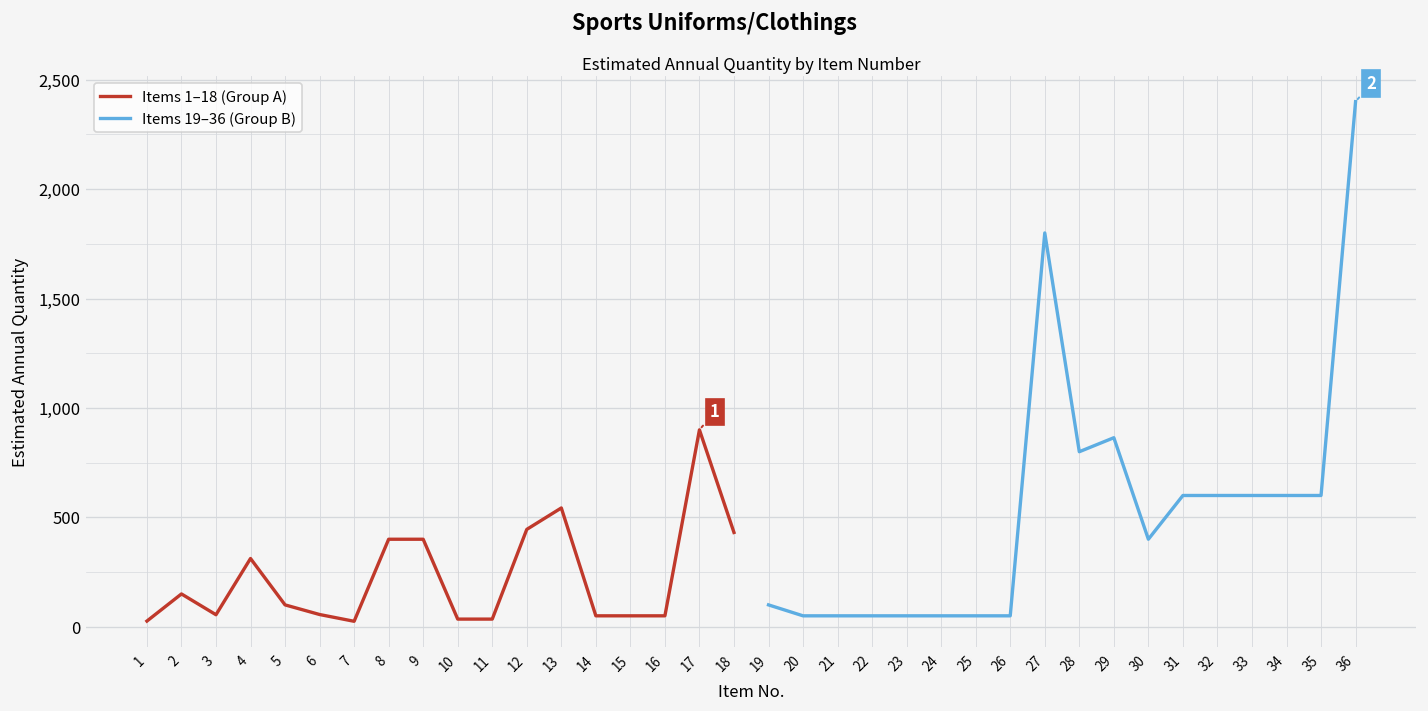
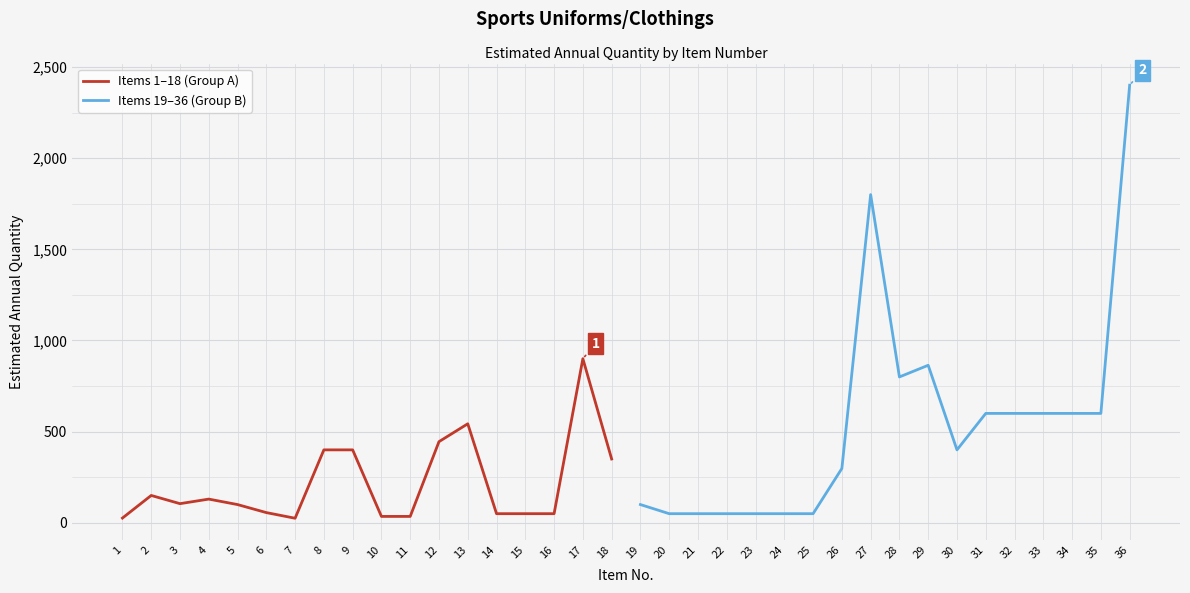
  {
    "Items 1–18 (Group A)": {
      "1": "30",
      "2": "150",
-     "3": "60",
-     "4": "310",
+     "3": "110",
+     "4": "130",
      "5": "100",
      "6": "60",
      "7": "30",
      "8": "400",
      "9": "400",
      "10": "40",
      "11": "40",
      "12": "450",
      "13": "540",
      "14": "50",
      "15": "50",
      "16": "50",
-     "18": "430"
+     "18": "350"
    },
    "Items 19–36 (Group B)": {
      "19": "100",
      "20": "50",
      "21": "50",
      "22": "50",
      "23": "50",
      "24": "50",
      "25": "50",
-     "26": "50",
+     "26": "300",
      "27": "1,800",
      "28": "800",
      "29": "860",
      "30": "400",
      "31": "600",
      "32": "600",
      "33": "600",
      "34": "600",
      "35": "600"
    }
  }
